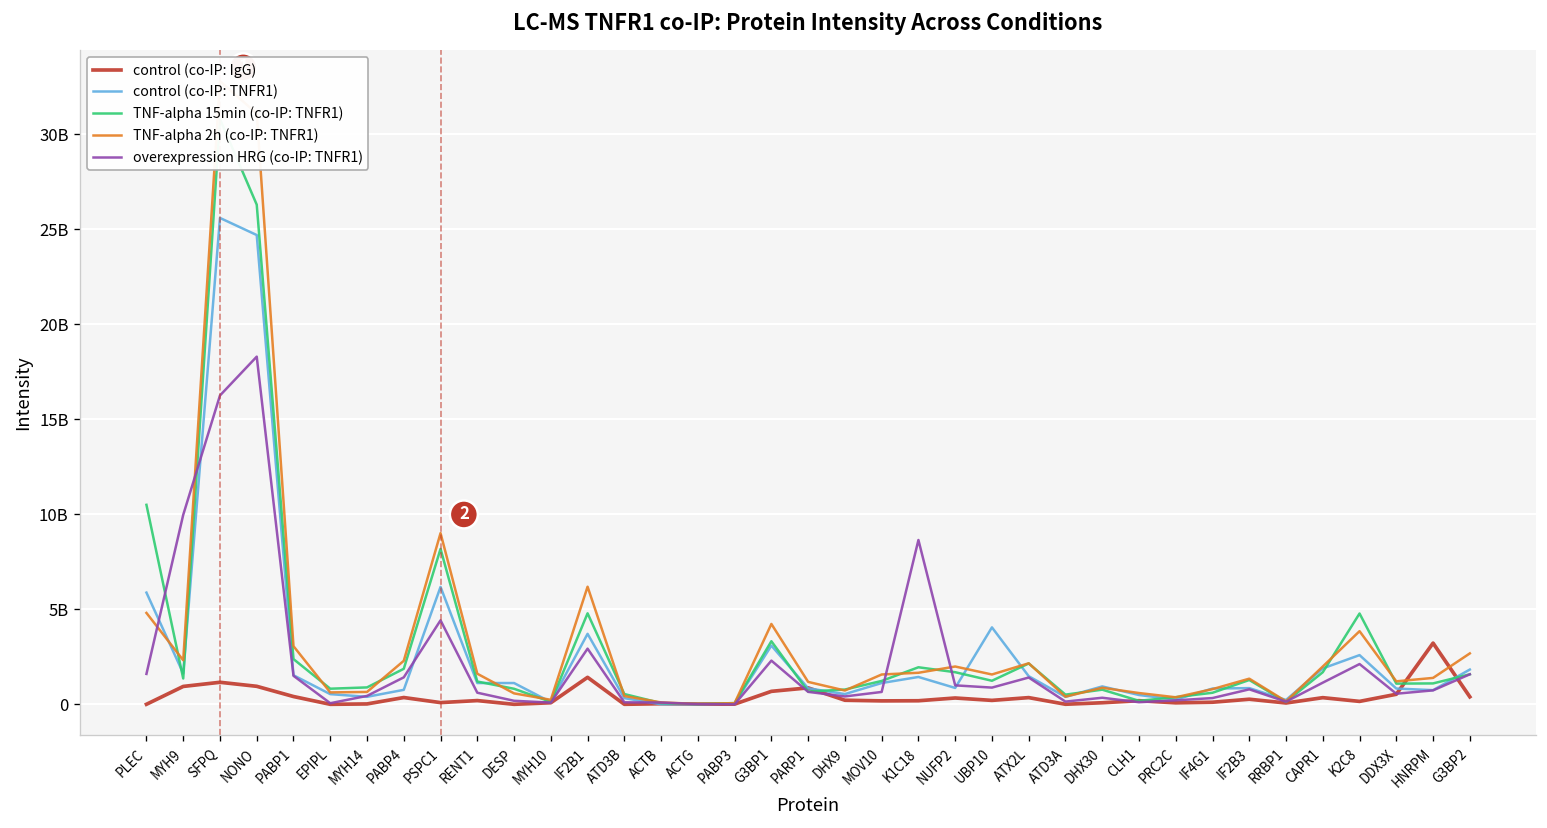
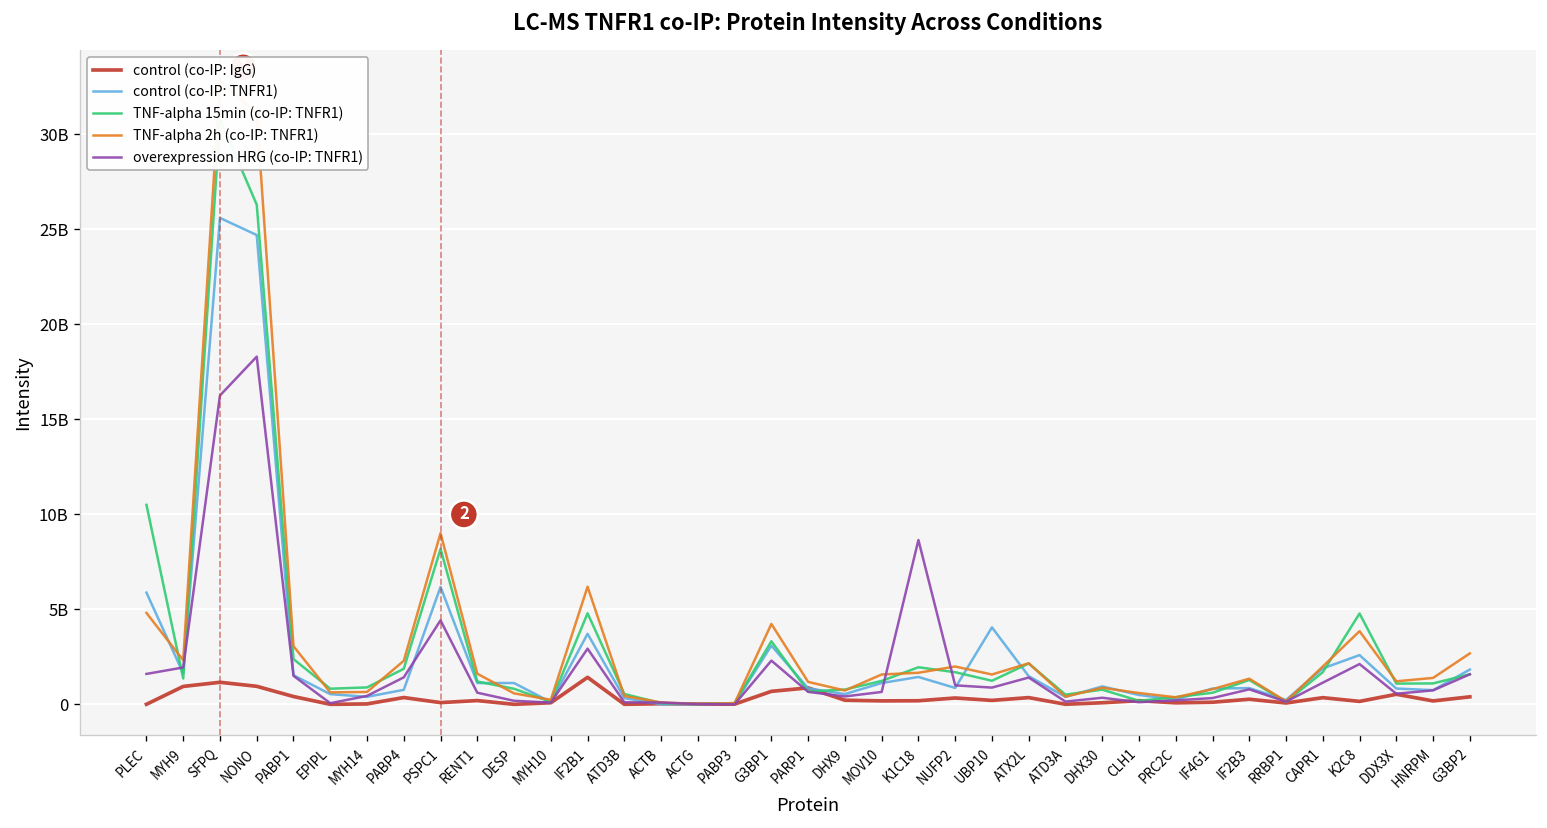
  {
    "control (co-IP: IgG)": {
      "PLEC": 0,
      "MYH9": 900000000,
      "SFPQ": 1200000000,
      "NONO": 900000000,
      "PABP1": 400000000,
      "MYH14": 0,
      "PABP4": 400000000,
      "PSPC1": 100000000,
      "RENT1": 200000000,
      "DESP": 0,
      "IF2B1": 1400000000,
      "G3BP1": 700000000,
      "DHX9": 200000000,
      "MOV10": 200000000,
      "K1C18": 200000000,
      "NUFP2": 300000000,
      "UBP10": 200000000,
      "ATX2L": 400000000,
      "DHX30": 100000000,
      "IF4G1": 100000000,
      "IF2B3": 300000000,
      "CAPR1": 400000000,
      "K2C8": 200000000,
-     "HNRPM": 3200000000,
+     "HNRPM": 200000000,
      "G3BP2": 400000000
    },
    "control (co-IP: TNFR1)": {
      "PLEC": 5900000000,
      "MYH9": 1600000000,
      "SFPQ": 25600000000,
      "NONO": 24700000000,
      "PABP4": 800000000,
      "PSPC1": 6200000000,
      "DESP": 1100000000,
      "IF2B1": 3700000000,
      "G3BP1": 3100000000,
      "K1C18": 1400000000,
      "UBP10": 4100000000,
      "K2C8": 2600000000,
      "DDX3X": 800000000,
      "G3BP2": 1800000000
    },
    "TNF-alpha 15min (co-IP: TNFR1)": {
      "PLEC": 10500000000,
      "MYH9": 1400000000,
      "NONO": 26300000000,
      "PABP1": 2400000000,
      "EPIPL": 800000000,
      "MYH14": 900000000,
      "PABP4": 1900000000,
      "PSPC1": 8200000000,
      "DESP": 800000000,
      "IF2B1": 4800000000,
      "G3BP1": 3300000000,
      "K1C18": 2000000000,
      "NUFP2": 1700000000,
      "UBP10": 1200000000,
      "IF4G1": 600000000,
      "CAPR1": 1700000000,
      "K2C8": 4800000000,
      "HNRPM": 1100000000
    },
    "TNF-alpha 2h (co-IP: TNFR1)": {
      "PLEC": 4800000000,
      "MYH9": 2300000000,
      "PABP1": 3100000000,
      "MYH14": 700000000,
      "PABP4": 2300000000,
      "RENT1": 1600000000,
      "DESP": 600000000,
      "IF2B1": 6200000000,
      "G3BP1": 4200000000,
      "PARP1": 1200000000,
      "MOV10": 1600000000,
      "K1C18": 1700000000,
      "NUFP2": 2000000000,
      "UBP10": 1600000000,
      "K2C8": 3900000000,
      "HNRPM": 1400000000,
      "G3BP2": 2700000000
    },
    "overexpression HRG (co-IP: TNFR1)": {
      "PLEC": 1600000000,
-     "MYH9": 10000000000,
+     "MYH9": 1900000000,
      "SFPQ": 16300000000,
      "NONO": 18300000000,
      "PABP4": 1400000000,
      "PSPC1": 4400000000,
      "RENT1": 600000000,
      "DESP": 200000000,
      "IF2B1": 2900000000,
      "G3BP1": 2300000000,
      "MOV10": 700000000,
      "K1C18": 8600000000,
      "UBP10": 900000000,
      "DHX30": 300000000,
      "IF4G1": 300000000,
      "CAPR1": 1100000000,
      "K2C8": 2100000000
    }
  }
